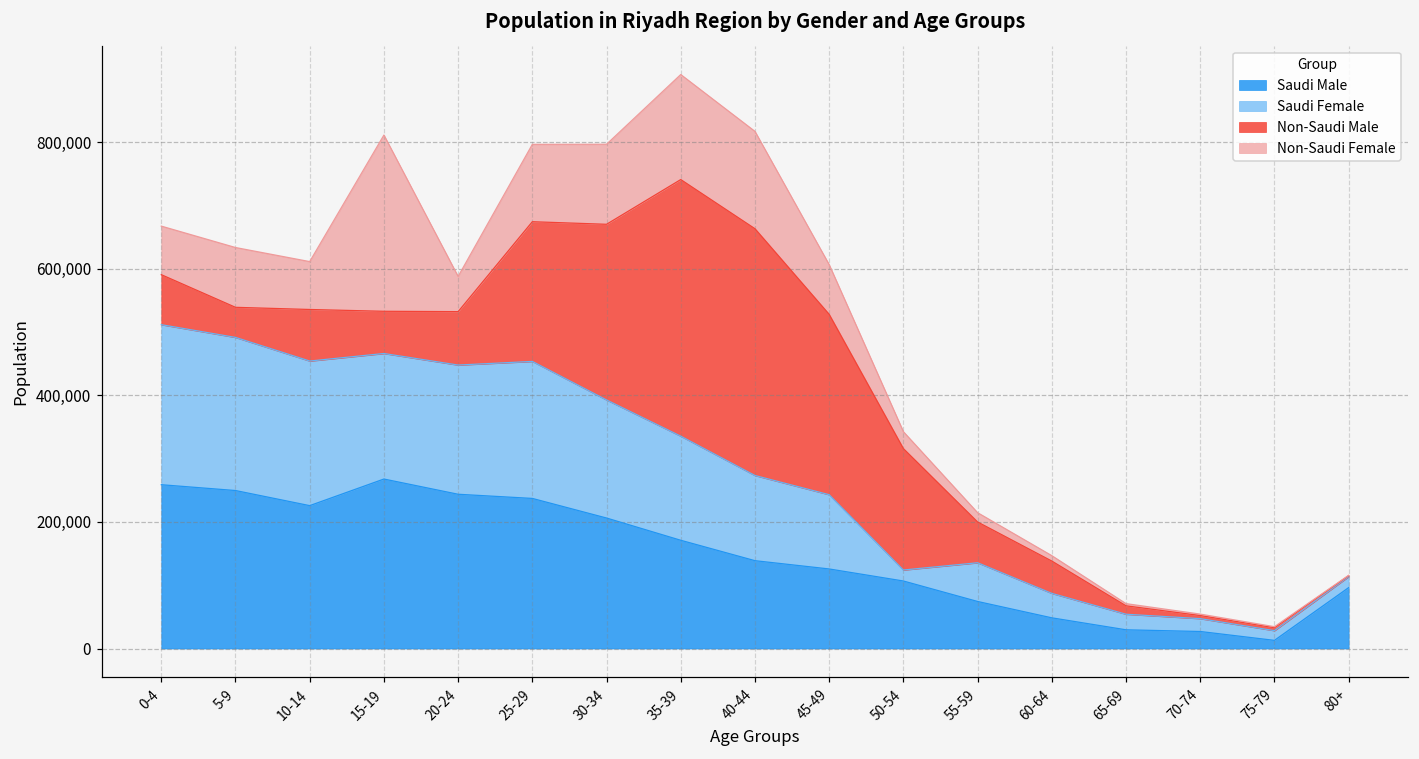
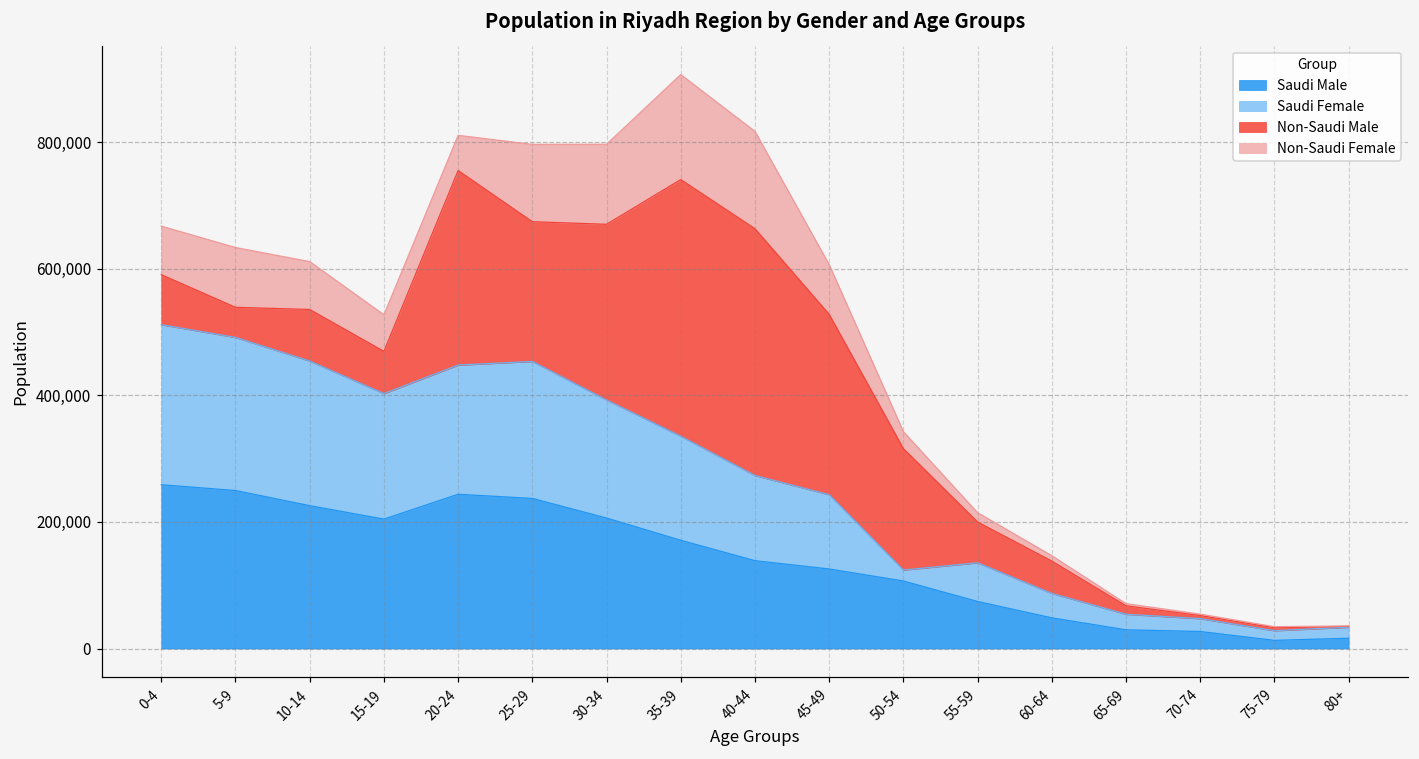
  {
    "Saudi Male": {
      "0-4": "260,000",
      "5-9": "250,000",
      "10-14": "230,000",
-     "15-19": "270,000",
+     "15-19": "200,000",
      "20-24": "240,000",
      "25-29": "240,000",
      "30-34": "210,000",
      "35-39": "170,000",
      "40-44": "140,000",
      "45-49": "130,000",
      "50-54": "110,000",
      "55-59": "70,000",
      "60-64": "50,000",
      "65-69": "30,000",
      "70-74": "30,000",
      "75-79": "10,000",
-     "80+": "100,000"
+     "80+": "20,000"
    },
    "Saudi Female": {
      "0-4": "250,000",
      "5-9": "240,000",
      "10-14": "230,000",
      "15-19": "200,000",
      "20-24": "200,000",
      "25-29": "220,000",
      "30-34": "190,000",
      "35-39": "160,000",
      "40-44": "130,000",
      "45-49": "120,000",
      "50-54": "20,000",
      "55-59": "60,000",
      "60-64": "40,000",
      "65-69": "20,000",
      "70-74": "20,000",
      "75-79": "20,000"
    },
    "Non-Saudi Male": {
      "0-4": "80,000",
      "5-9": "50,000",
      "10-14": "80,000",
      "15-19": "70,000",
-     "20-24": "80,000",
+     "20-24": "310,000",
      "25-29": "220,000",
      "30-34": "280,000",
      "35-39": "410,000",
      "40-44": "390,000",
      "45-49": "290,000",
      "50-54": "190,000",
      "55-59": "60,000",
      "60-64": "50,000"
    },
    "Non-Saudi Female": {
      "0-4": "80,000",
      "5-9": "90,000",
      "10-14": "80,000",
-     "15-19": "280,000",
+     "15-19": "60,000",
      "20-24": "60,000",
      "25-29": "120,000",
      "30-34": "130,000",
      "35-39": "170,000",
      "40-44": "150,000",
      "45-49": "80,000",
      "50-54": "30,000",
      "55-59": "10,000",
      "60-64": "10,000"
    }
  }
